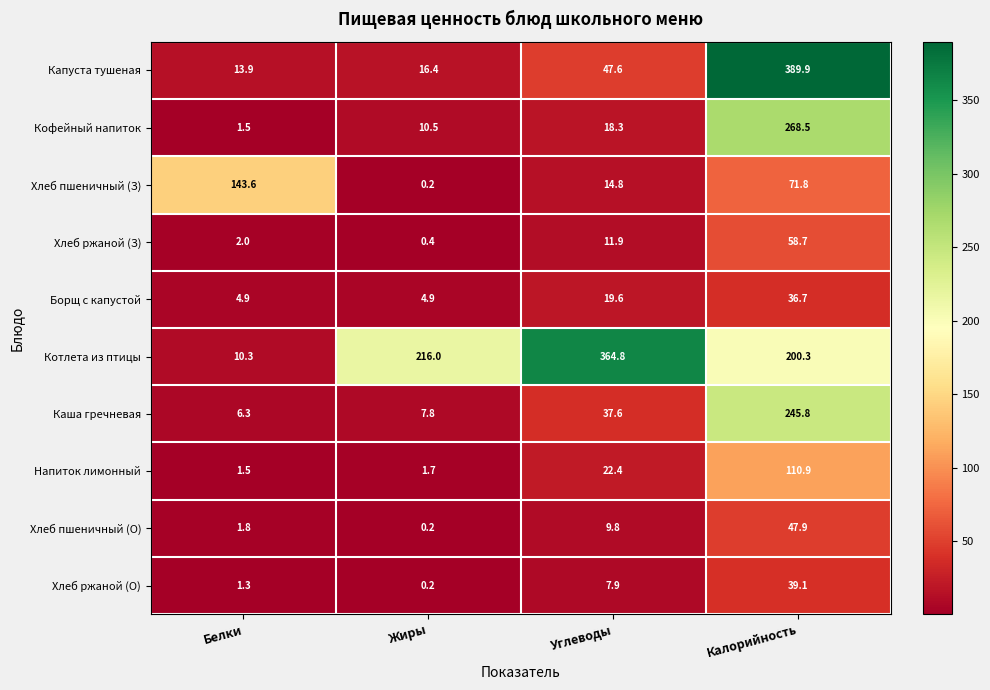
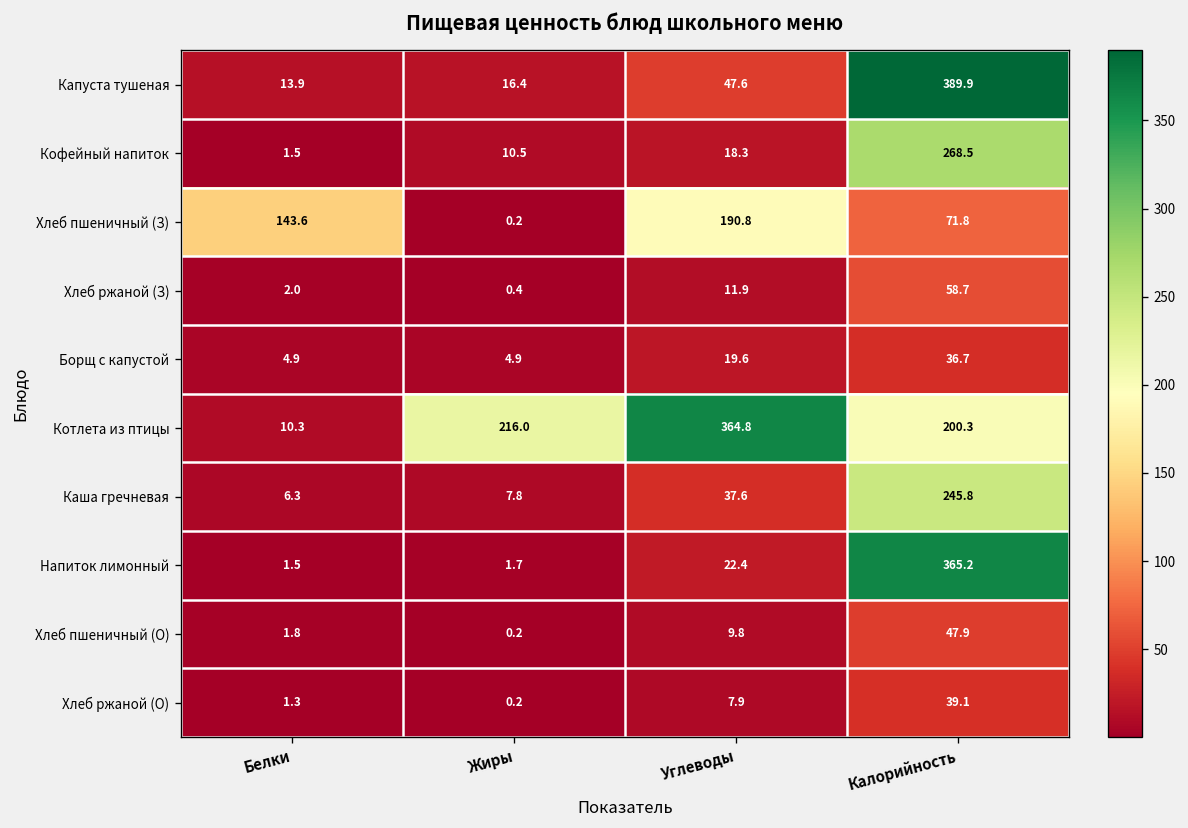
  {
    "Капуста тушеная": {
      "Белки": 13.9,
      "Жиры": 16.4,
      "Углеводы": 47.6,
      "Калорийность": 389.9
    },
    "Кофейный напиток": {
      "Белки": 1.5,
      "Жиры": 10.5,
      "Углеводы": 18.3,
      "Калорийность": 268.5
    },
    "Хлеб пшеничный (З)": {
      "Белки": 143.6,
      "Жиры": 0.2,
-     "Углеводы": 14.8,
+     "Углеводы": 190.8,
      "Калорийность": 71.8
    },
    "Хлеб ржаной (З)": {
      "Белки": 2.0,
      "Жиры": 0.4,
      "Углеводы": 11.9,
      "Калорийность": 58.7
    },
    "Борщ с капустой": {
      "Белки": 4.9,
      "Жиры": 4.9,
      "Углеводы": 19.6,
      "Калорийность": 36.7
    },
    "Котлета из птицы": {
      "Белки": 10.3,
      "Жиры": 216.0,
      "Углеводы": 364.8,
      "Калорийность": 200.3
    },
    "Каша гречневая": {
      "Белки": 6.3,
      "Жиры": 7.8,
      "Углеводы": 37.6,
      "Калорийность": 245.8
    },
    "Напиток лимонный": {
      "Белки": 1.5,
      "Жиры": 1.7,
      "Углеводы": 22.4,
-     "Калорийность": 110.9
+     "Калорийность": 365.2
    },
    "Хлеб пшеничный (О)": {
      "Белки": 1.8,
      "Жиры": 0.2,
      "Углеводы": 9.8,
      "Калорийность": 47.9
    },
    "Хлеб ржаной (О)": {
      "Белки": 1.3,
      "Жиры": 0.2,
      "Углеводы": 7.9,
      "Калорийность": 39.1
    }
  }
